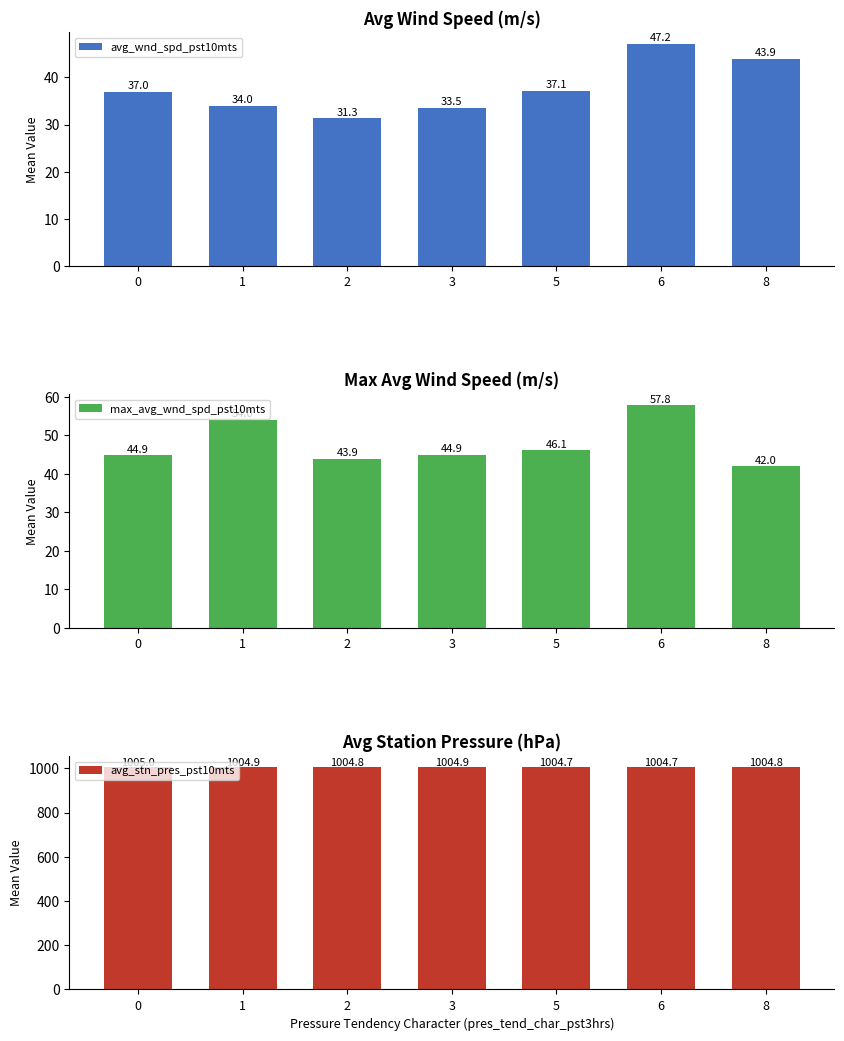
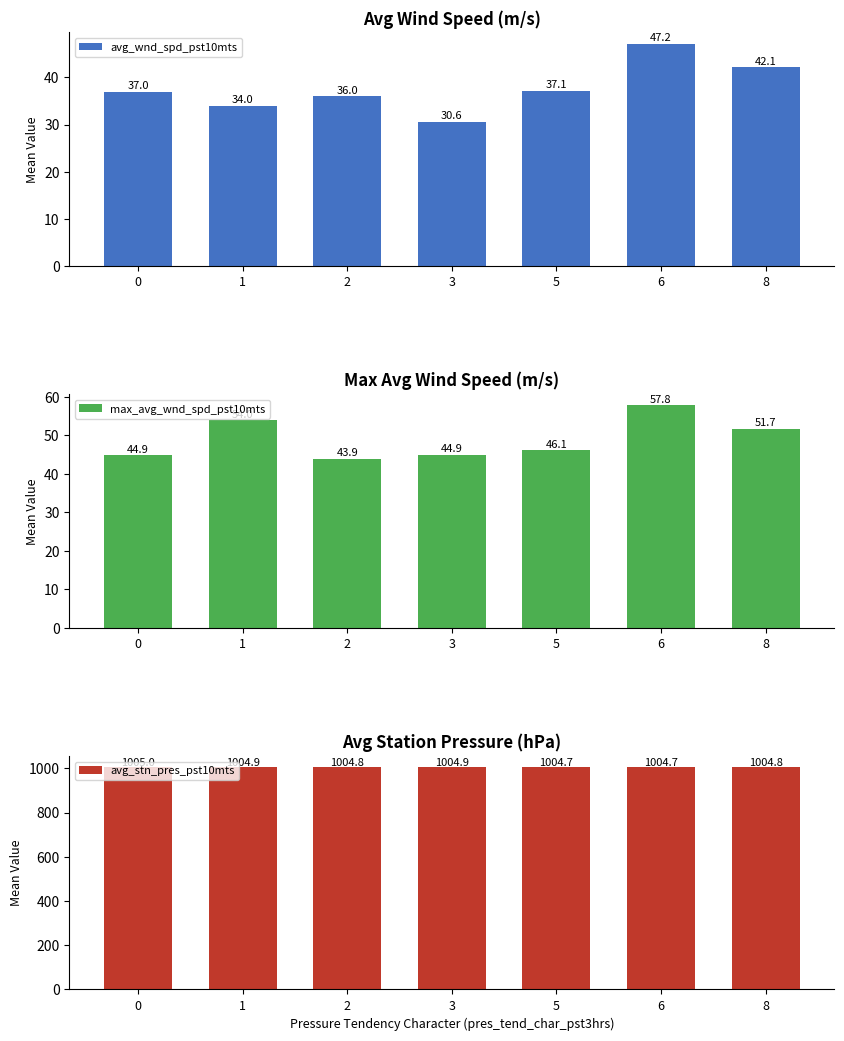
  {
    "Avg Wind Speed (m/s)": {
      "0": 37.0,
      "1": 34.0,
-     "2": 31.3,
-     "3": 33.5,
+     "2": 36.0,
+     "3": 30.6,
      "5": 37.1,
      "6": 47.2,
-     "8": 43.9
+     "8": 42.1
    },
    "Max Avg Wind Speed (m/s)": {
      "0": 44.9,
      "2": 43.9,
      "3": 44.9,
      "5": 46.1,
      "6": 57.8,
-     "8": 42.0
+     "8": 51.7
    },
    "Avg Station Pressure (hPa)": {
      "2": 1004.8,
      "3": 1004.9,
      "5": 1004.7,
      "6": 1004.7,
      "8": 1004.8
    }
  }
